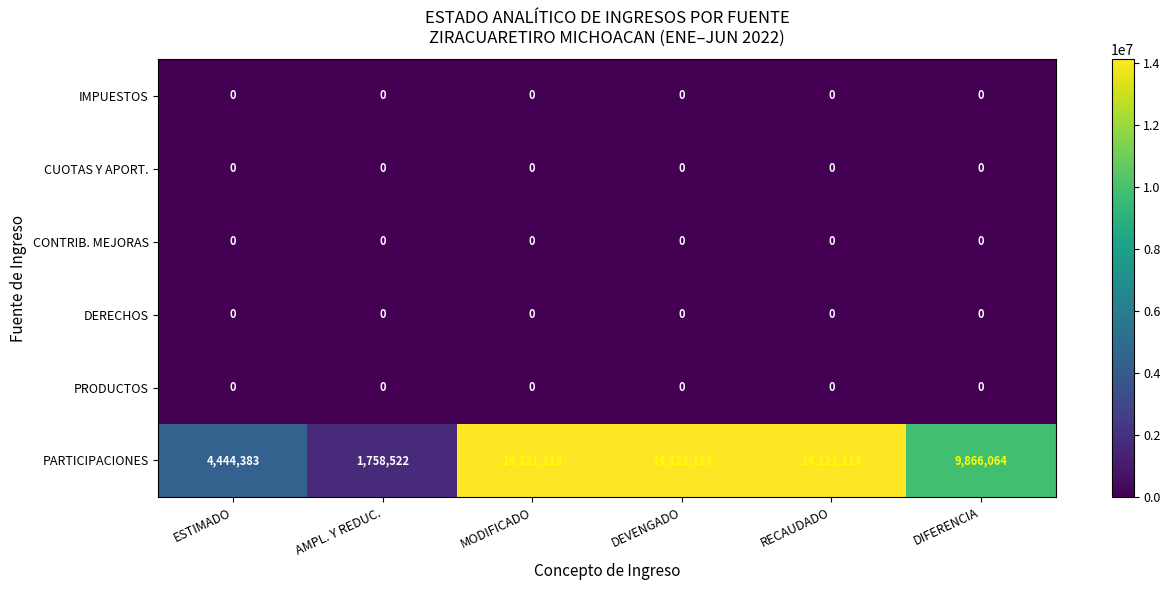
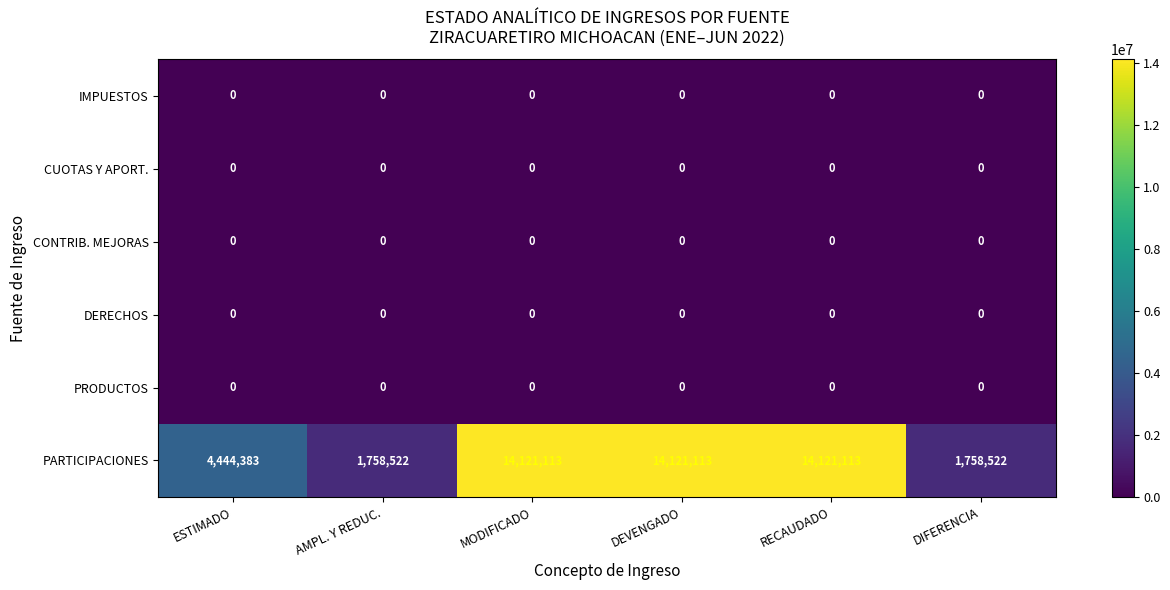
  {
    "IMPUESTOS": {
      "ESTIMADO": "0",
      "AMPL. Y REDUC.": "0",
      "MODIFICADO": "0",
      "DEVENGADO": "0",
      "RECAUDADO": "0",
      "DIFERENCIA": "0"
    },
    "CUOTAS Y APORT.": {
      "ESTIMADO": "0",
      "AMPL. Y REDUC.": "0",
      "MODIFICADO": "0",
      "DEVENGADO": "0",
      "RECAUDADO": "0",
      "DIFERENCIA": "0"
    },
    "CONTRIB. MEJORAS": {
      "ESTIMADO": "0",
      "AMPL. Y REDUC.": "0",
      "MODIFICADO": "0",
      "DEVENGADO": "0",
      "RECAUDADO": "0",
      "DIFERENCIA": "0"
    },
    "DERECHOS": {
      "ESTIMADO": "0",
      "AMPL. Y REDUC.": "0",
      "MODIFICADO": "0",
      "DEVENGADO": "0",
      "RECAUDADO": "0",
      "DIFERENCIA": "0"
    },
    "PRODUCTOS": {
      "ESTIMADO": "0",
      "AMPL. Y REDUC.": "0",
      "MODIFICADO": "0",
      "DEVENGADO": "0",
      "RECAUDADO": "0",
      "DIFERENCIA": "0"
    },
    "PARTICIPACIONES": {
      "ESTIMADO": "4,444,383",
      "AMPL. Y REDUC.": "1,758,522",
-     "DIFERENCIA": "9,866,064"
+     "DIFERENCIA": "1,758,522"
    }
  }
